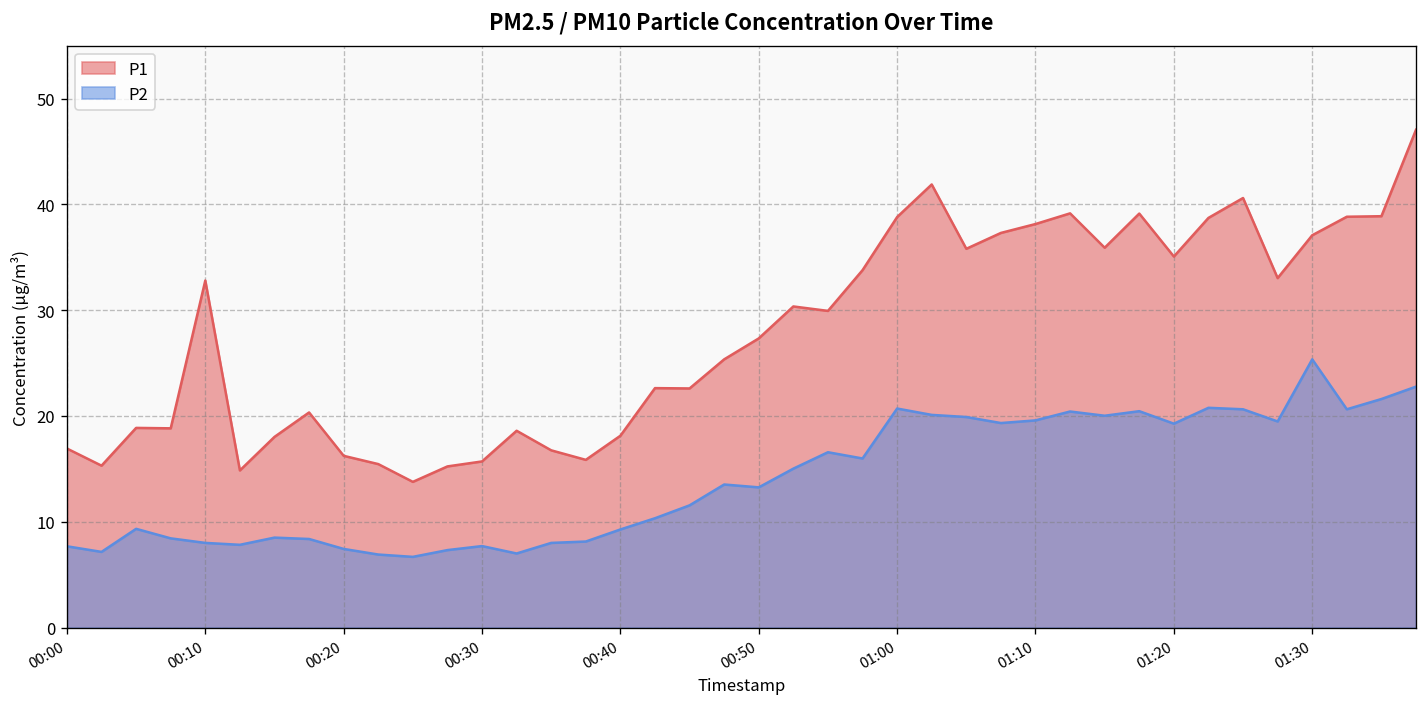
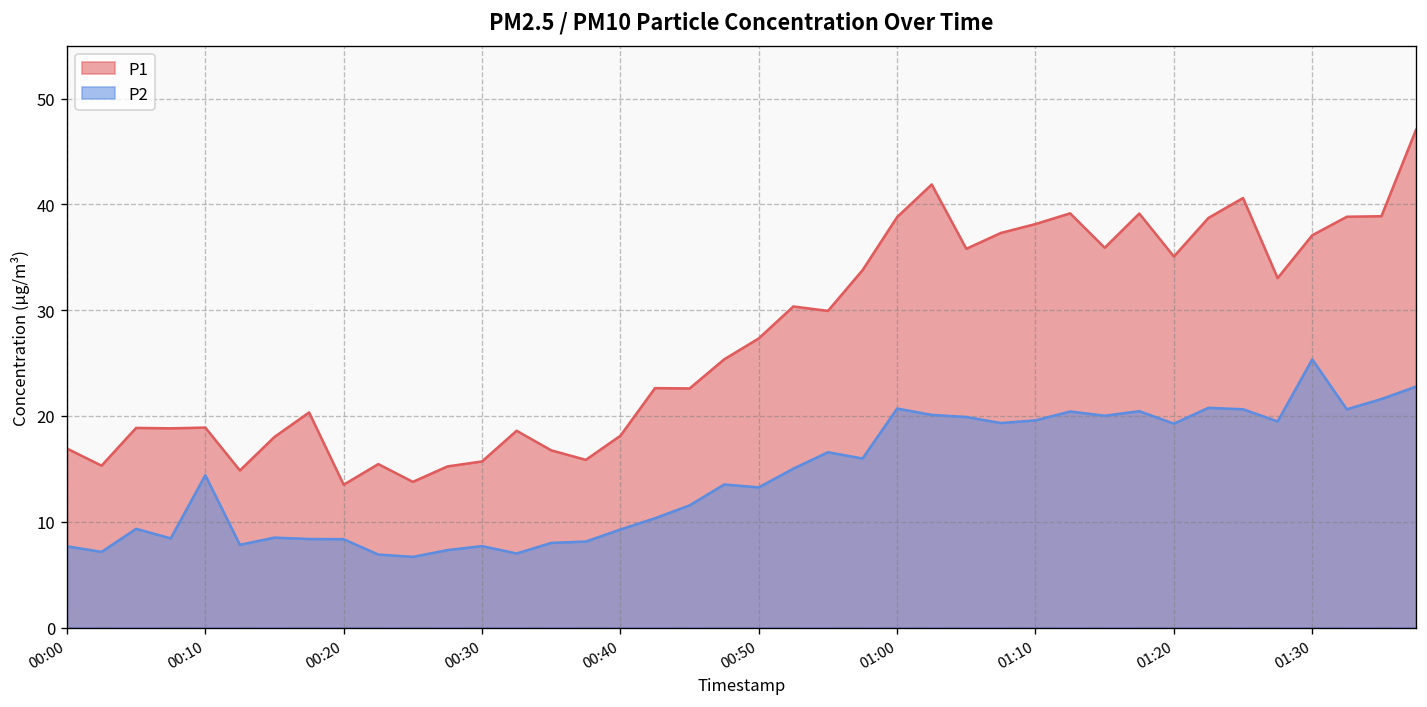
  {
    "P1": {
      "00:00": 17,
-     "00:10": 33,
-     "00:20": 16,
+     "00:10": 19,
+     "00:20": 14,
      "00:30": 16,
      "00:40": 18,
      "00:50": 27,
      "01:00": 39,
      "01:10": 38,
      "01:20": 35,
      "01:30": 37
    },
    "P2": {
      "00:00": 8,
-     "00:10": 8,
-     "00:20": 7,
+     "00:10": 14,
+     "00:20": 8,
      "00:30": 8,
      "00:40": 9,
      "00:50": 13,
      "01:00": 21,
      "01:10": 20,
      "01:20": 19,
      "01:30": 25
    }
  }
